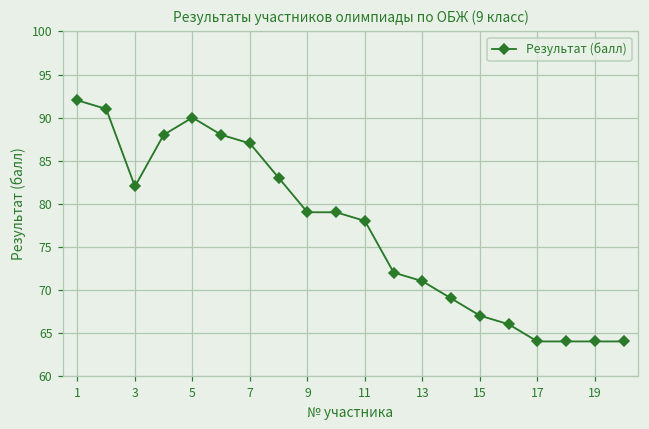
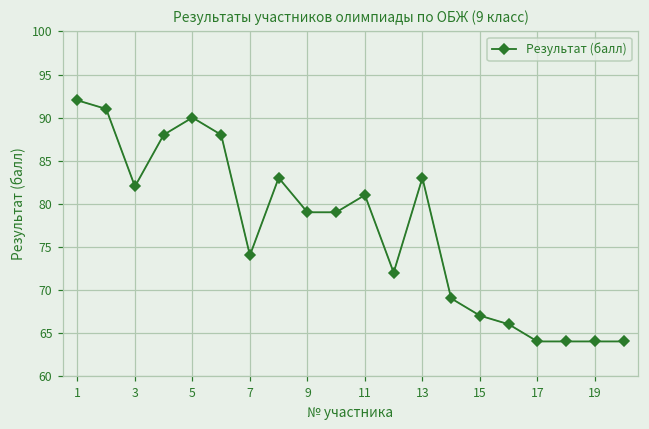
  {
    "1": 92,
    "3": 82,
    "5": 90,
-   "7": 87,
+   "7": 74,
    "9": 79,
-   "11": 78,
-   "13": 71,
+   "11": 81,
+   "13": 83,
    "15": 67,
    "17": 64,
    "19": 64
  }
